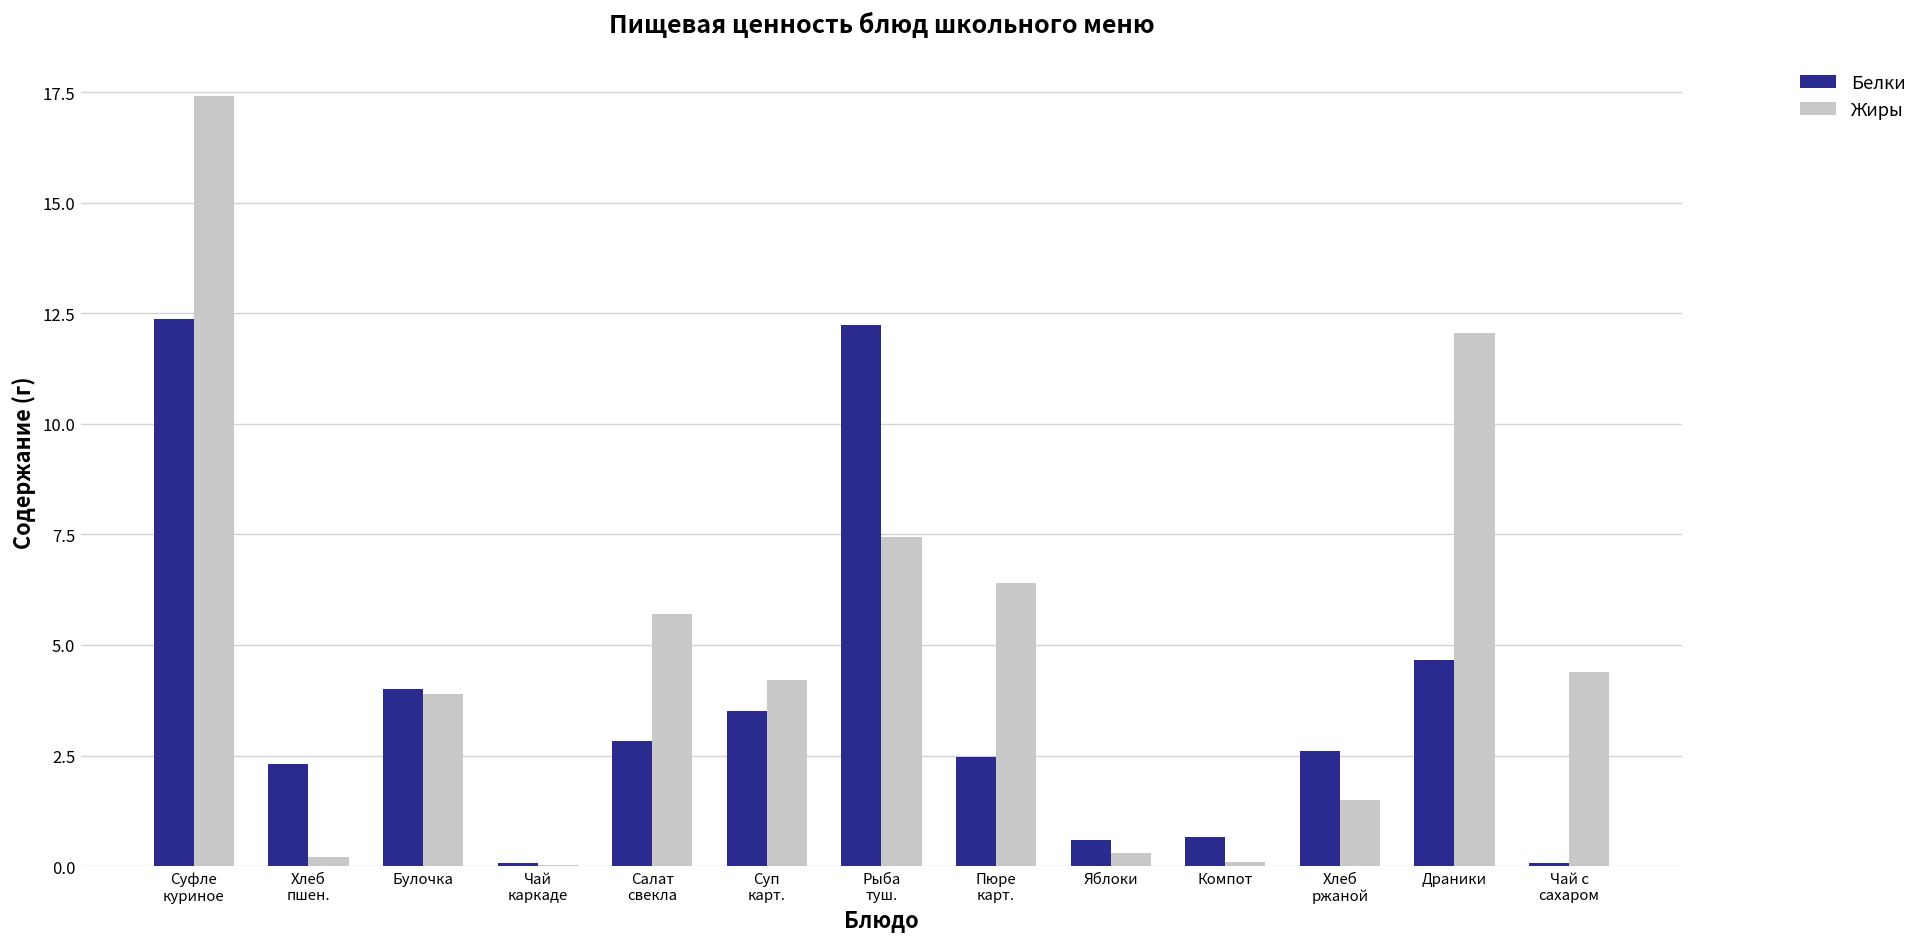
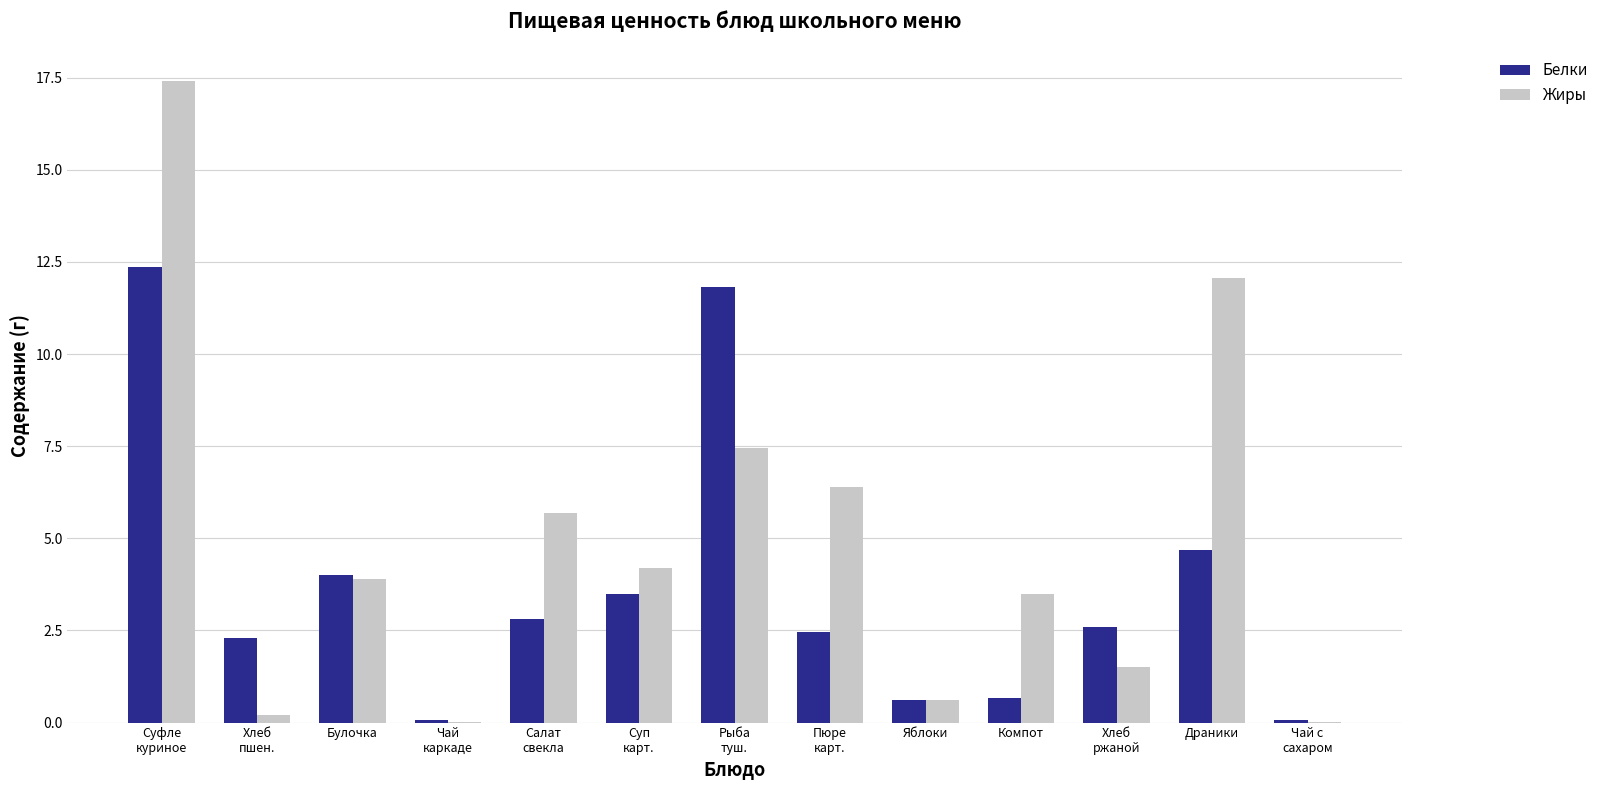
  {
    "Белки": {
      "Суфле куриное": 12.4,
      "Хлеб пшен.": 2.3,
      "Булочка": 4.0,
      "Чай каркаде": 0.1,
      "Салат свекла": 2.8,
      "Суп карт.": 3.5,
-     "Рыба туш.": 12.2,
+     "Рыба туш.": 11.8,
      "Пюре карт.": 2.5,
      "Яблоки": 0.6,
      "Компот": 0.7,
      "Хлеб ржаной": 2.6,
      "Драники": 4.7,
      "Чай с сахаром": 0.1
    },
    "Жиры": {
      "Суфле куриное": 17.4,
      "Хлеб пшен.": 0.2,
      "Булочка": 3.9,
      "Салат свекла": 5.7,
      "Суп карт.": 4.2,
      "Рыба туш.": 7.4,
      "Пюре карт.": 6.4,
-     "Яблоки": 0.3,
-     "Компот": 0.1,
+     "Яблоки": 0.6,
+     "Компот": 3.5,
      "Хлеб ржаной": 1.5,
      "Драники": 12.1,
-     "Чай с сахаром": 4.4
+     "Чай с сахаром": 0.0
    }
  }
